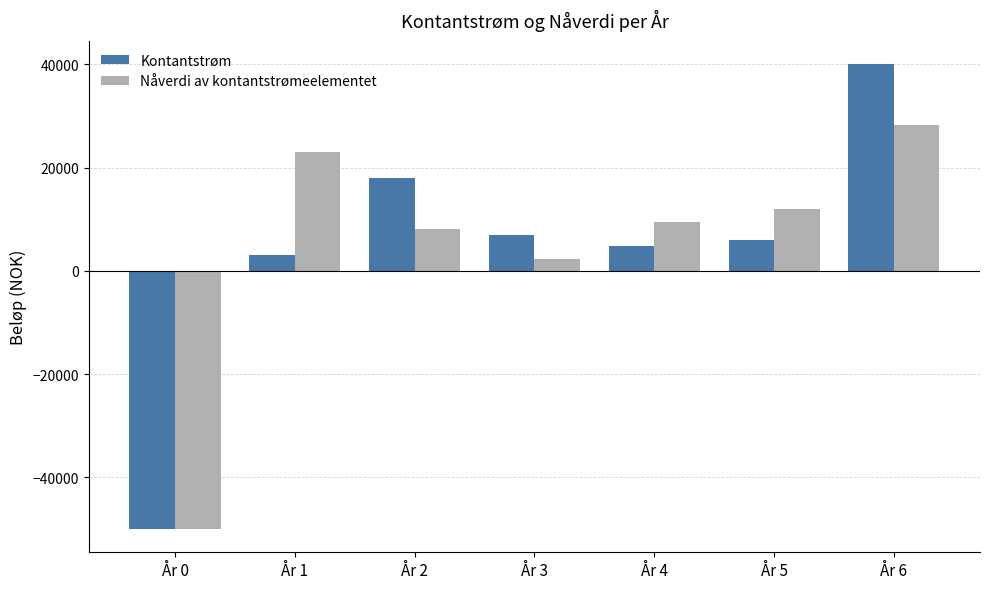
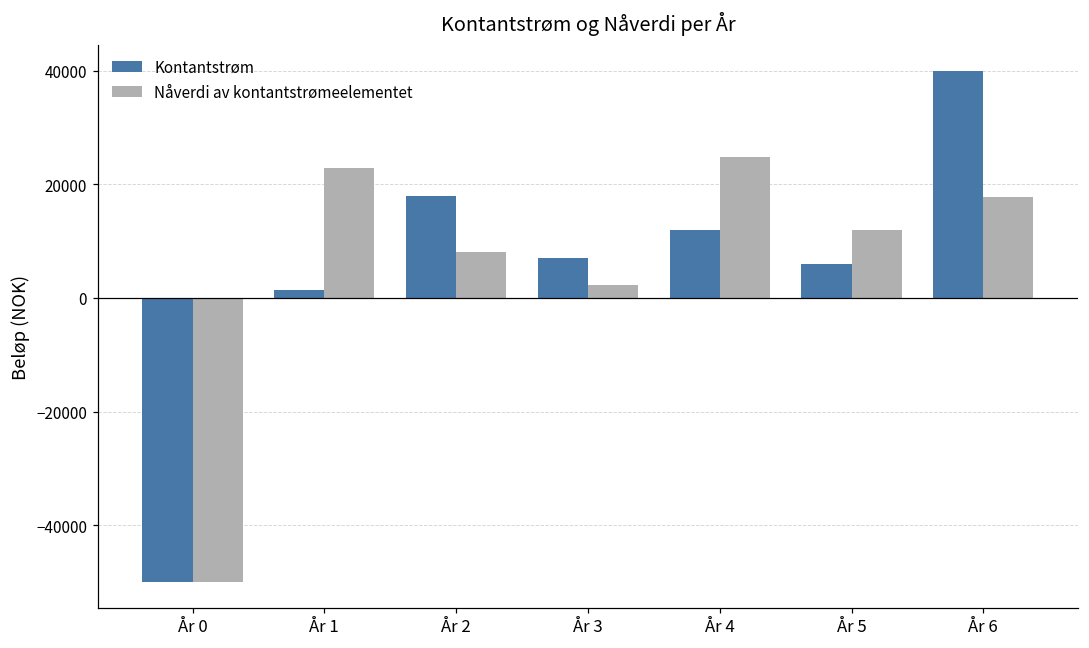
  {
    "Kontantstrøm": {
      "År 0": -50000,
-     "År 1": 3000,
+     "År 1": 1000,
      "År 2": 18000,
      "År 3": 7000,
-     "År 4": 5000,
+     "År 4": 12000,
      "År 5": 6000,
      "År 6": 40000
    },
    "Nåverdi av kontantstrømeelementet": {
      "År 0": -50000,
      "År 1": 23000,
      "År 2": 8000,
      "År 3": 2000,
-     "År 4": 10000,
+     "År 4": 25000,
      "År 5": 12000,
-     "År 6": 28000
+     "År 6": 18000
    }
  }
